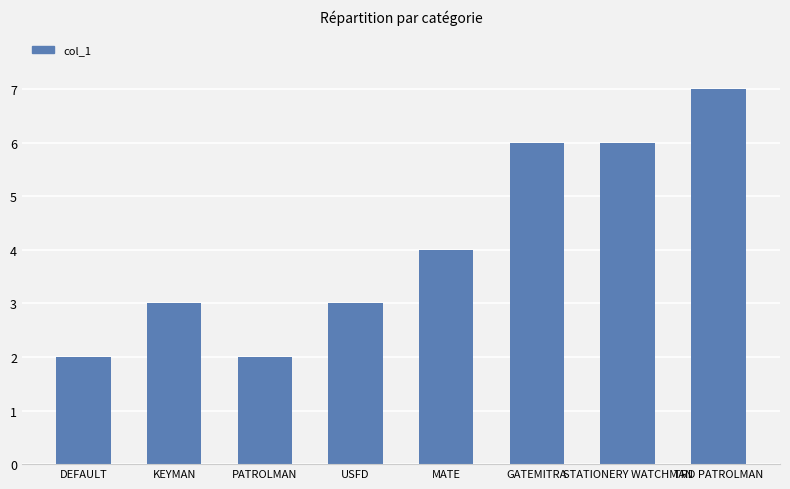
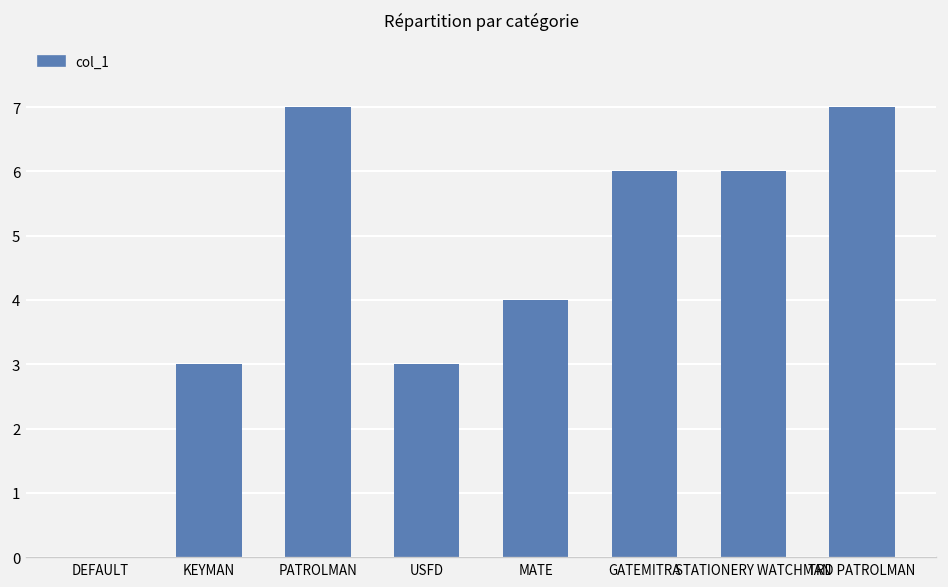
  {
-   "DEFAULT": 2,
+   "DEFAULT": 0,
    "KEYMAN": 3,
-   "PATROLMAN": 2,
+   "PATROLMAN": 7,
    "USFD": 3,
    "MATE": 4,
    "GATEMITRA": 6,
    "STATIONERY WATCHMAN": 6
  }
